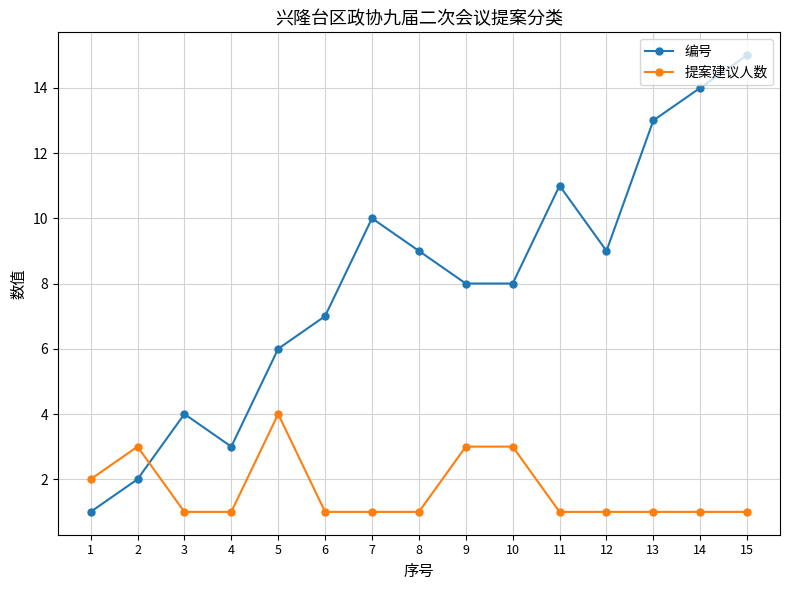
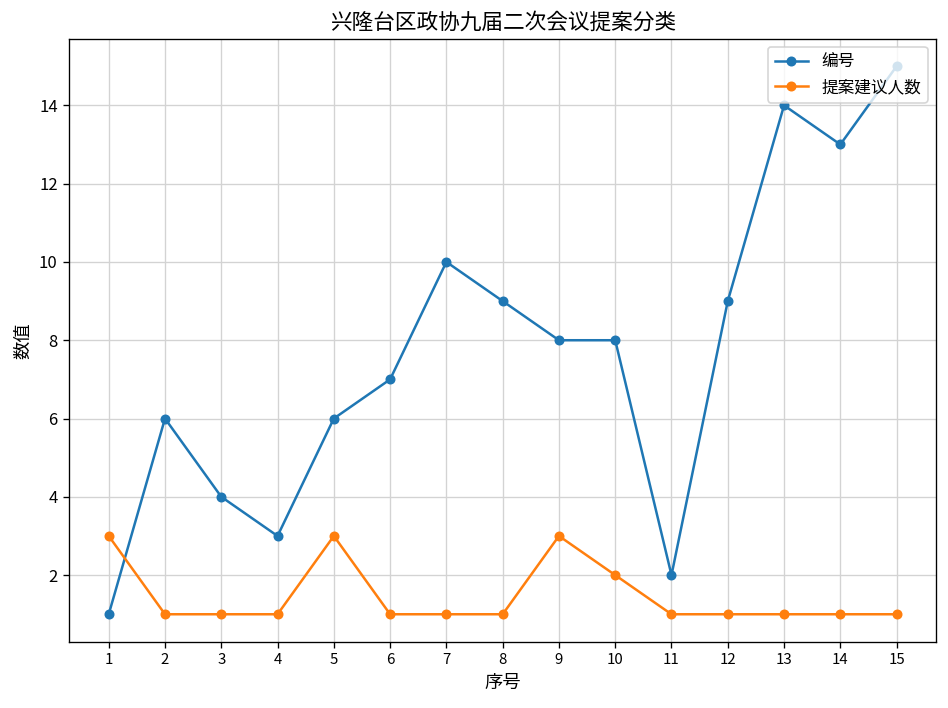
  {
    "编号": {
      "1": 1,
-     "2": 2,
+     "2": 6,
      "3": 4,
      "4": 3,
      "5": 6,
      "6": 7,
      "7": 10,
      "8": 9,
      "9": 8,
      "10": 8,
-     "11": 11,
+     "11": 2,
      "12": 9,
-     "13": 13,
-     "14": 14
+     "13": 14,
+     "14": 13
    },
    "提案建议人数": {
-     "1": 2,
-     "2": 3,
+     "1": 3,
+     "2": 1,
      "3": 1,
      "4": 1,
-     "5": 4,
+     "5": 3,
      "6": 1,
      "7": 1,
      "8": 1,
      "9": 3,
-     "10": 3,
+     "10": 2,
      "11": 1,
      "12": 1,
      "13": 1,
      "14": 1,
      "15": 1
    }
  }
